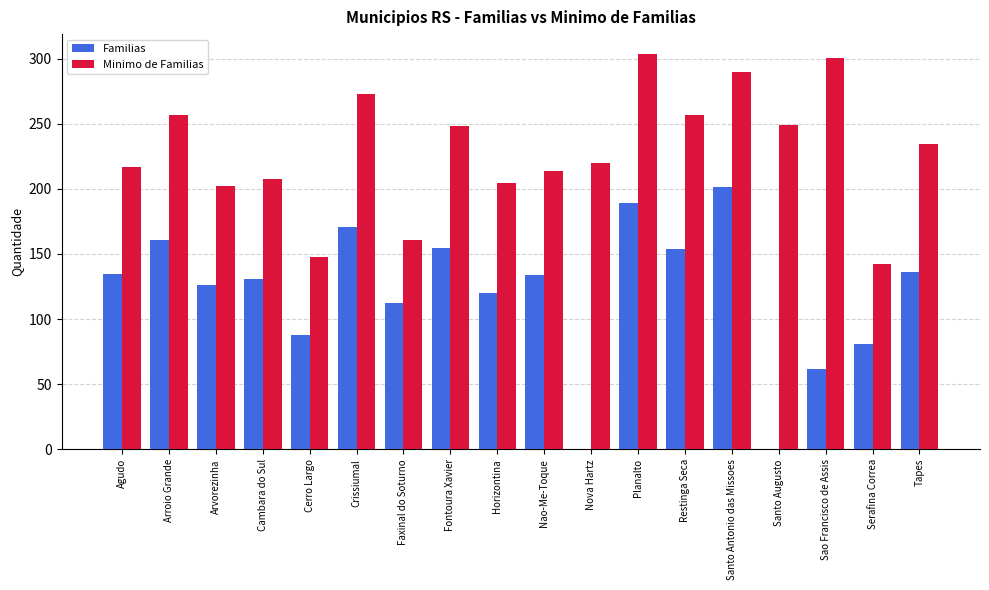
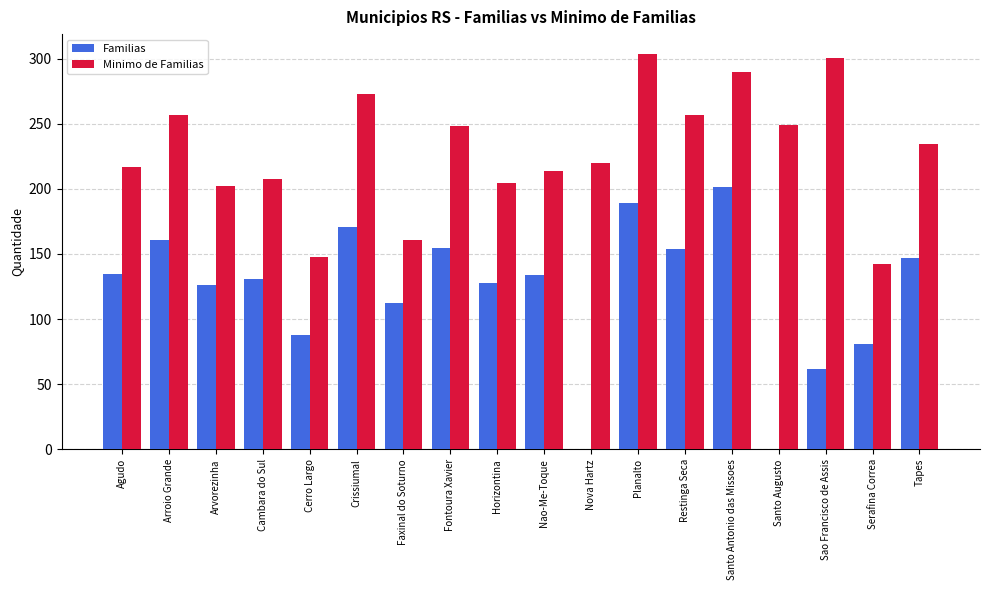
  {
    "Familias": {
      "Agudo": 135,
      "Arroio Grande": 161,
      "Arvorezinha": 126,
      "Cambara do Sul": 131,
      "Cerro Largo": 88,
      "Crissiumal": 171,
      "Faxinal do Soturno": 112,
      "Fontoura Xavier": 155,
-     "Horizontina": 120,
+     "Horizontina": 128,
      "Nao-Me-Toque": 134,
      "Nova Hartz": 0,
      "Planalto": 189,
      "Restinga Seca": 154,
      "Santo Antonio das Missoes": 201,
      "Santo Augusto": 0,
      "Sao Francisco de Assis": 62,
      "Serafina Correa": 81,
-     "Tapes": 136
+     "Tapes": 147
    },
    "Minimo de Familias": {
      "Agudo": 217,
      "Arroio Grande": 257,
      "Arvorezinha": 202,
      "Cambara do Sul": 208,
      "Cerro Largo": 147,
      "Crissiumal": 272,
      "Faxinal do Soturno": 161,
      "Fontoura Xavier": 248,
      "Horizontina": 205,
      "Nao-Me-Toque": 214,
      "Nova Hartz": 220,
      "Planalto": 304,
      "Restinga Seca": 256,
      "Santo Antonio das Missoes": 289,
      "Santo Augusto": 249,
      "Sao Francisco de Assis": 301,
      "Serafina Correa": 143,
      "Tapes": 235
    }
  }
